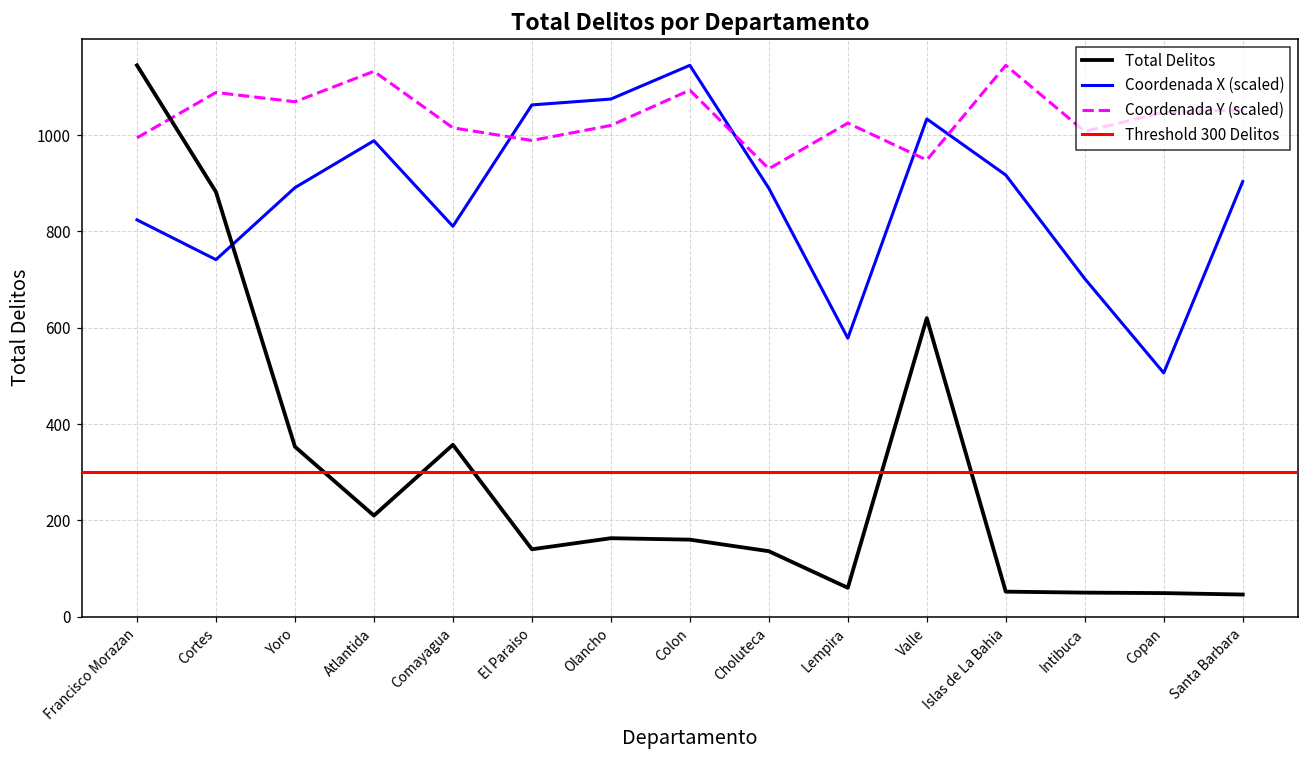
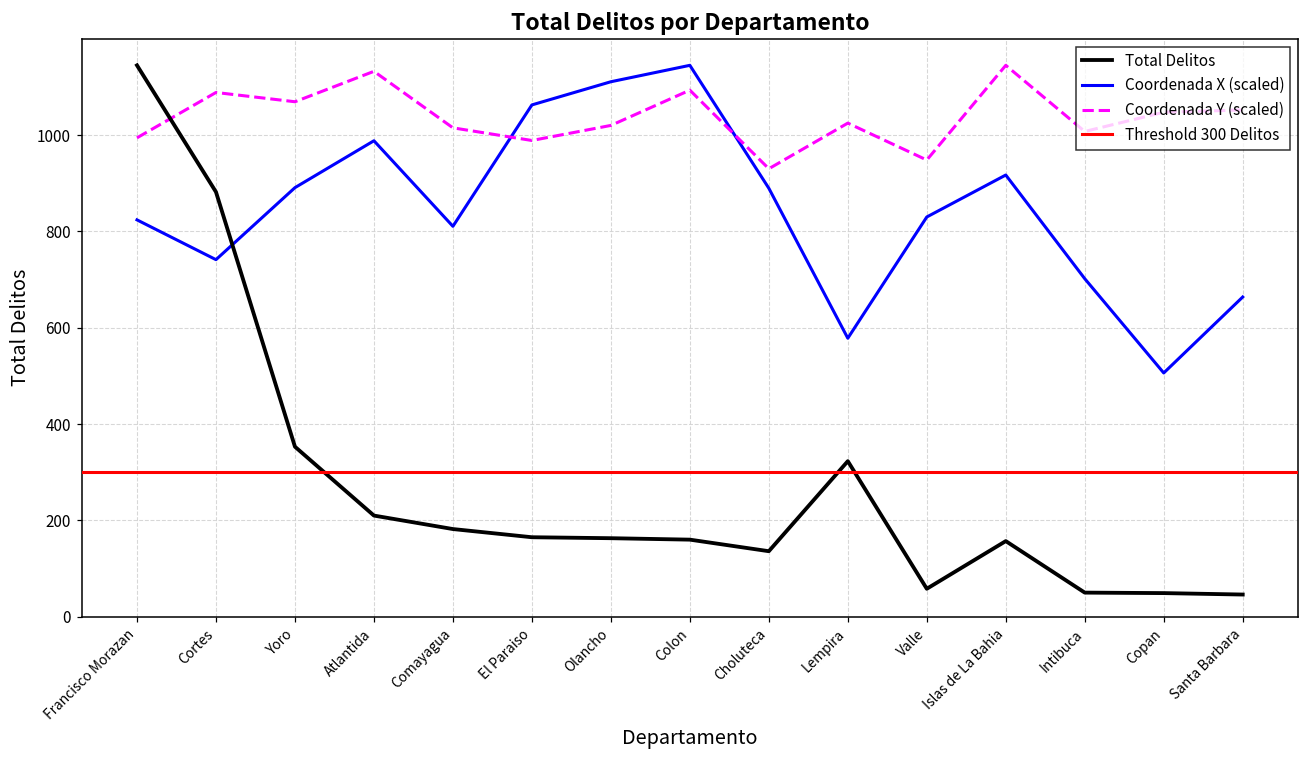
  {
    "Total Delitos": {
      "Francisco Morazan": 1150,
      "Cortes": 880,
      "Yoro": 350,
      "Atlantida": 210,
-     "Comayagua": 360,
-     "El Paraiso": 140,
+     "Comayagua": 180,
+     "El Paraiso": 170,
      "Olancho": 160,
      "Colon": 160,
      "Choluteca": 140,
-     "Lempira": 60,
-     "Valle": 620,
-     "Islas de La Bahia": 50,
+     "Lempira": 320,
+     "Valle": 60,
+     "Islas de La Bahia": 160,
      "Intibuca": 50,
      "Copan": 50,
      "Santa Barbara": 50
    },
    "Coordenada X (scaled)": {
      "Francisco Morazan": 820,
      "Cortes": 740,
      "Yoro": 890,
      "Atlantida": 990,
      "Comayagua": 810,
      "El Paraiso": 1060,
-     "Olancho": 1070,
+     "Olancho": 1110,
      "Colon": 1150,
      "Choluteca": 890,
      "Lempira": 580,
-     "Valle": 1030,
+     "Valle": 830,
      "Islas de La Bahia": 920,
      "Intibuca": 700,
      "Copan": 510,
-     "Santa Barbara": 900
+     "Santa Barbara": 660
    },
    "Coordenada Y (scaled)": {
      "Francisco Morazan": 990,
      "Cortes": 1090,
      "Yoro": 1070,
      "Atlantida": 1130,
      "Comayagua": 1020,
      "El Paraiso": 990,
      "Olancho": 1020,
      "Colon": 1090,
      "Choluteca": 930,
      "Lempira": 1020,
      "Valle": 950,
      "Islas de La Bahia": 1150
    }
  }
